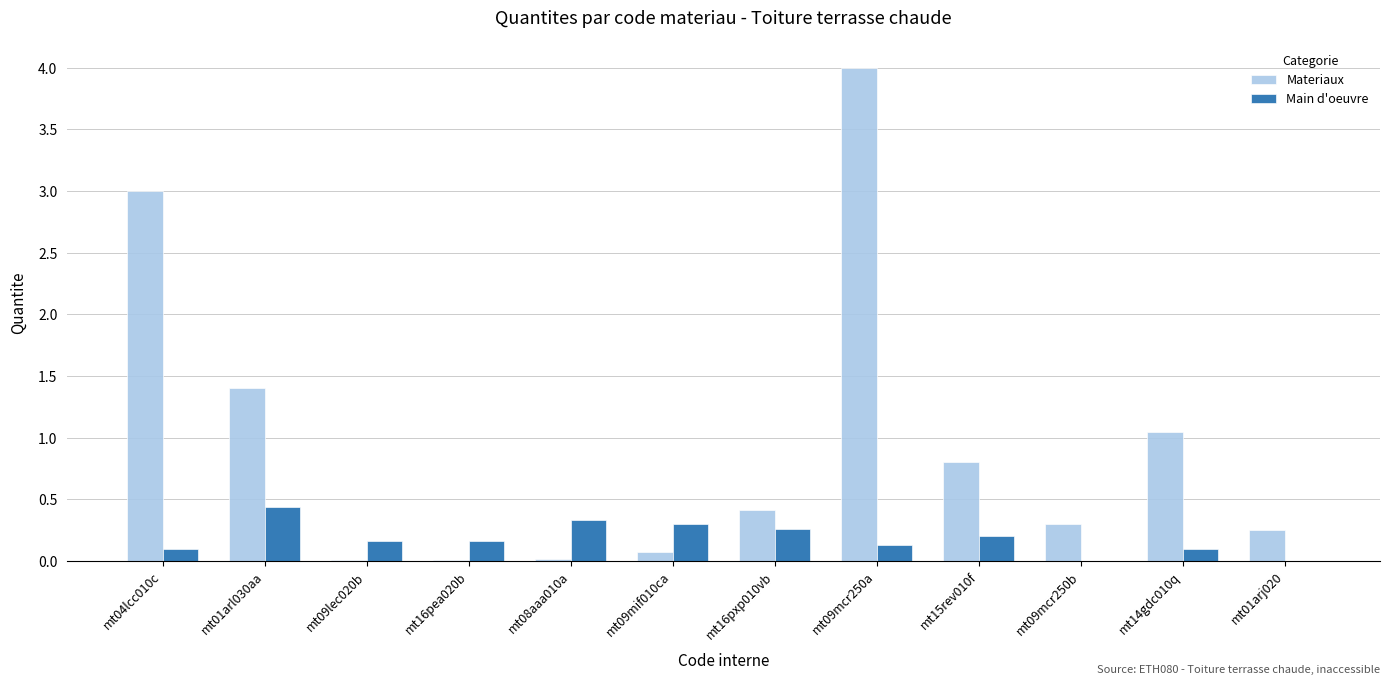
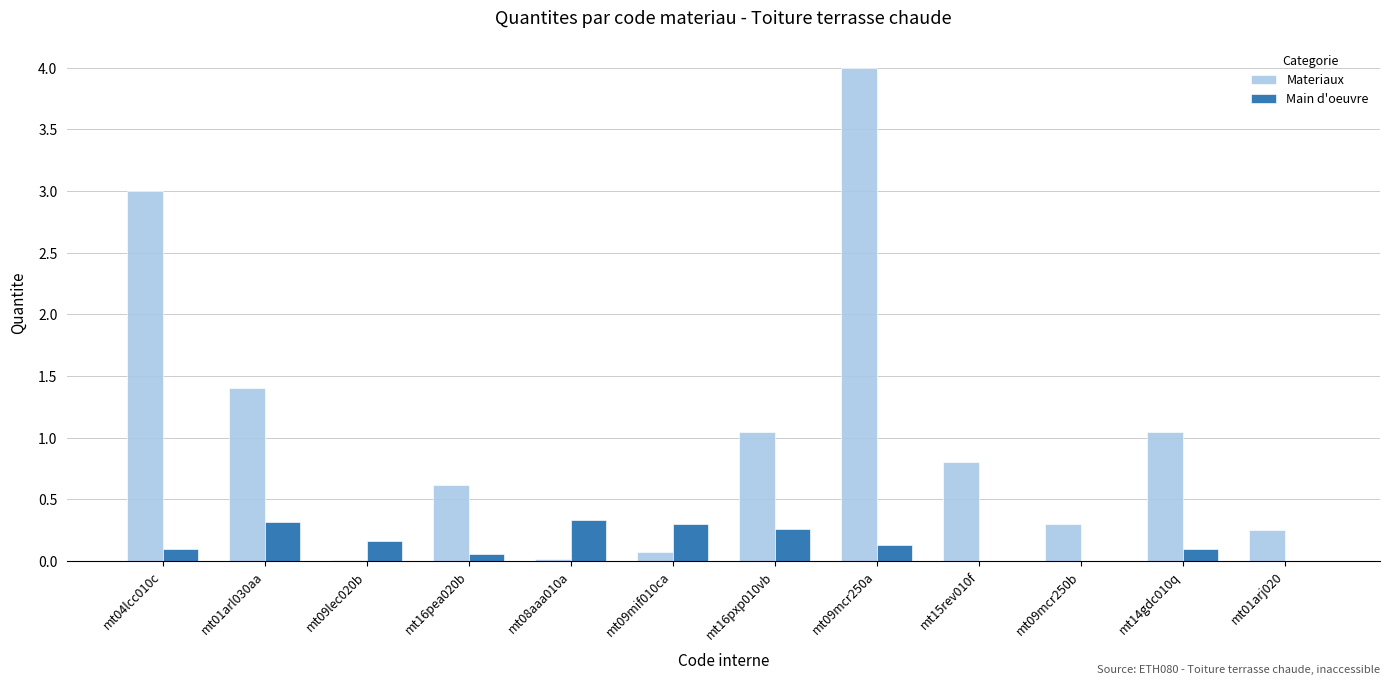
  {
    "Materiaux": {
      "mt04lcc010c": 3.00,
      "mt01arl030aa": 1.40,
-     "mt16pea020b": 0.01,
+     "mt16pea020b": 0.62,
      "mt09mif010ca": 0.08,
-     "mt16pxp010vb": 0.41,
+     "mt16pxp010vb": 1.05,
      "mt09mcr250a": 4.00,
      "mt15rev010f": 0.80,
      "mt09mcr250b": 0.30,
      "mt14gdc010q": 1.05,
      "mt01arj020": 0.25
    },
    "Main d'oeuvre": {
      "mt04lcc010c": 0.10,
-     "mt01arl030aa": 0.44,
+     "mt01arl030aa": 0.32,
      "mt09lec020b": 0.17,
-     "mt16pea020b": 0.17,
+     "mt16pea020b": 0.06,
      "mt08aaa010a": 0.33,
      "mt09mif010ca": 0.30,
      "mt16pxp010vb": 0.26,
      "mt09mcr250a": 0.13,
-     "mt15rev010f": 0.2,
+     "mt15rev010f": 0.0,
      "mt09mcr250b": 0.00,
      "mt14gdc010q": 0.10,
      "mt01arj020": 0.00
    }
  }
